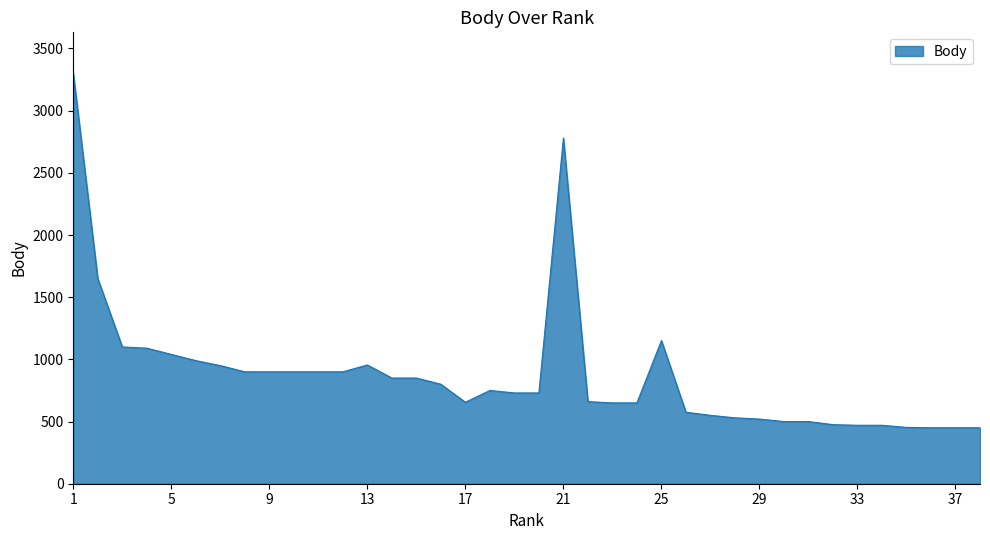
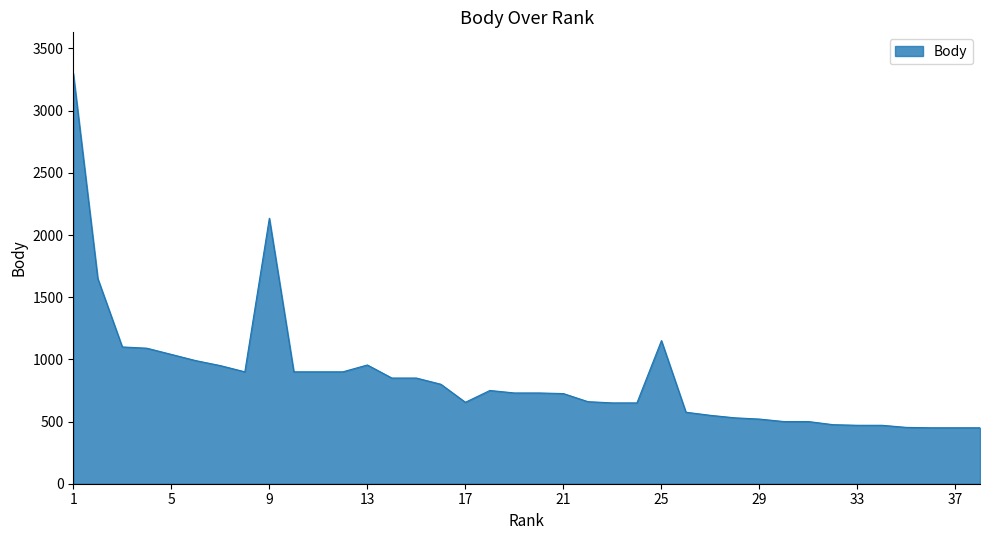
  {
    "1": 3300,
    "5": 1040,
-   "9": 900,
+   "9": 2140,
    "13": 960,
    "17": 660,
-   "21": 2780,
+   "21": 730,
    "25": 1150,
    "29": 520,
    "33": 470,
    "37": 450
  }
